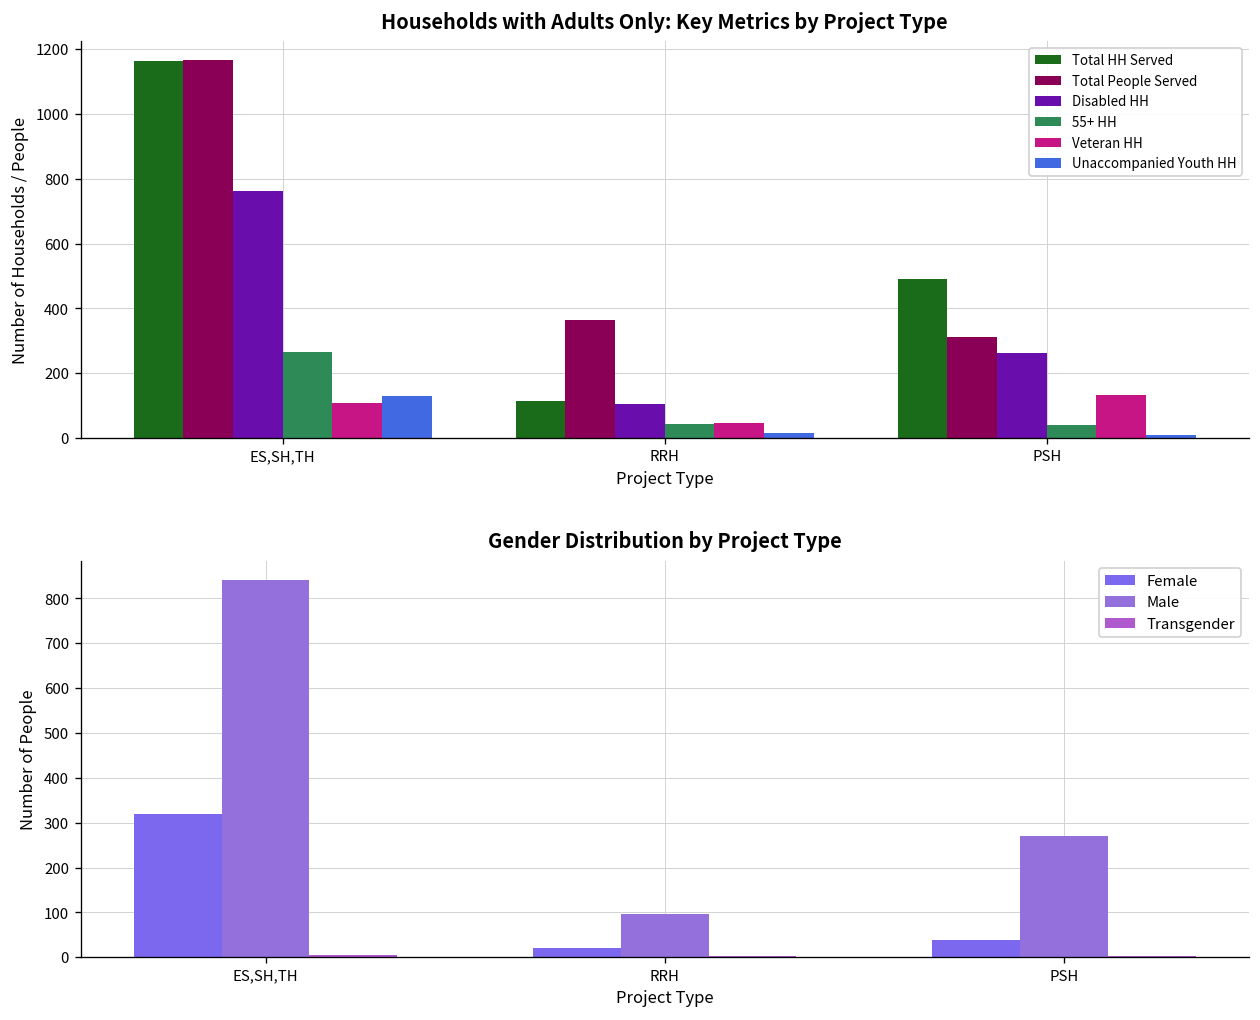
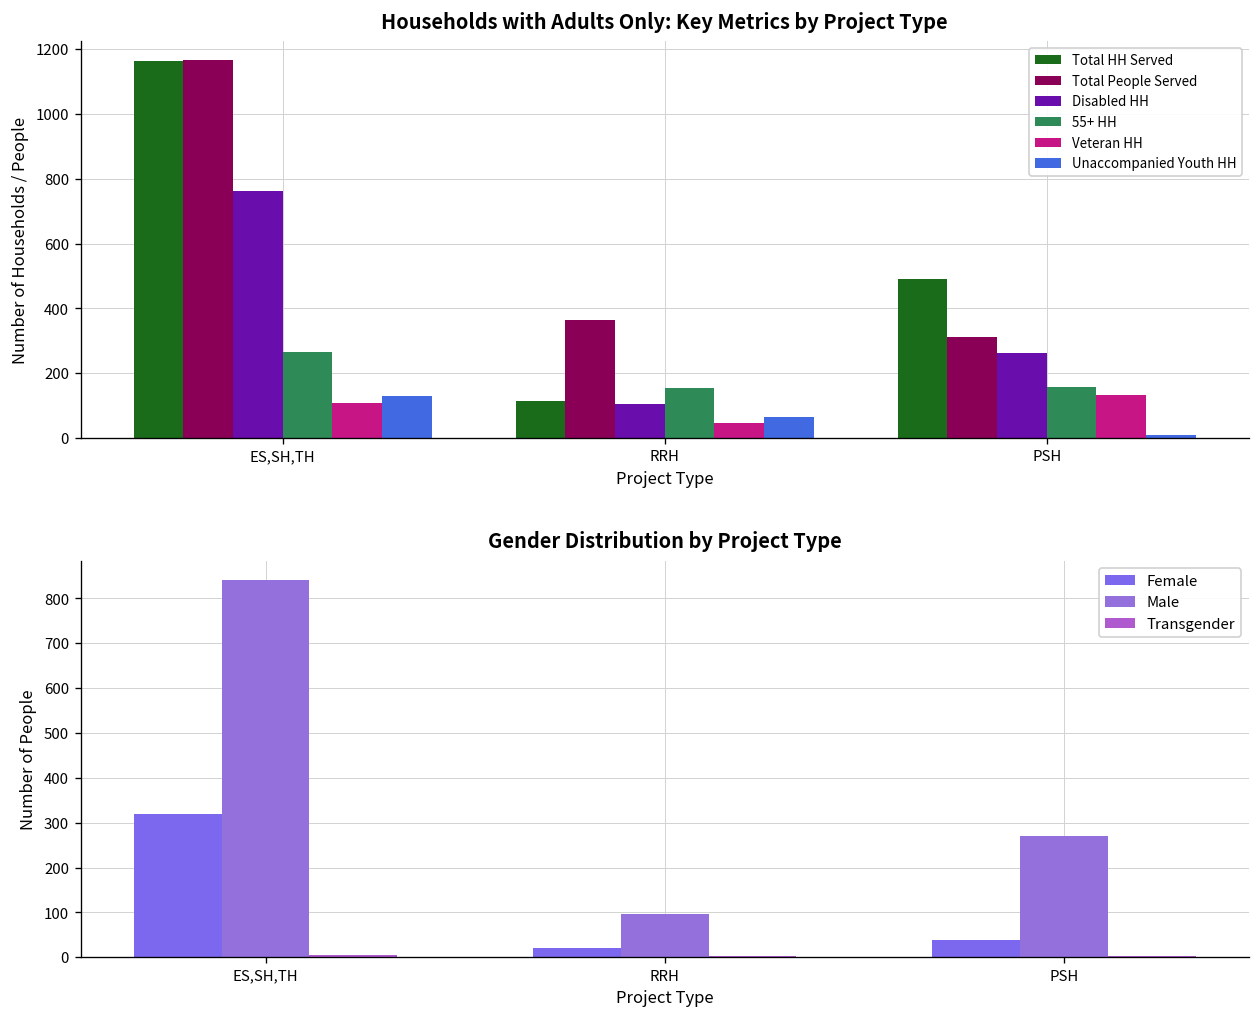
  {
    "Households with Adults Only: Key Metrics by Project Type": {
      "Total HH Served": {
        "ES,SH,TH": 1160,
        "RRH": 110,
        "PSH": 490
      },
      "Total People Served": {
        "ES,SH,TH": 1170,
        "RRH": 360,
        "PSH": 310
      },
      "Disabled HH": {
        "ES,SH,TH": 760,
        "RRH": 110,
        "PSH": 260
      },
      "55+ HH": {
        "ES,SH,TH": 270,
-       "RRH": 40,
-       "PSH": 40
+       "RRH": 150,
+       "PSH": 160
      },
      "Veteran HH": {
        "ES,SH,TH": 110,
        "RRH": 50,
        "PSH": 130
      },
      "Unaccompanied Youth HH": {
        "ES,SH,TH": 130,
-       "RRH": 20
+       "RRH": 70
      }
    }
  }
